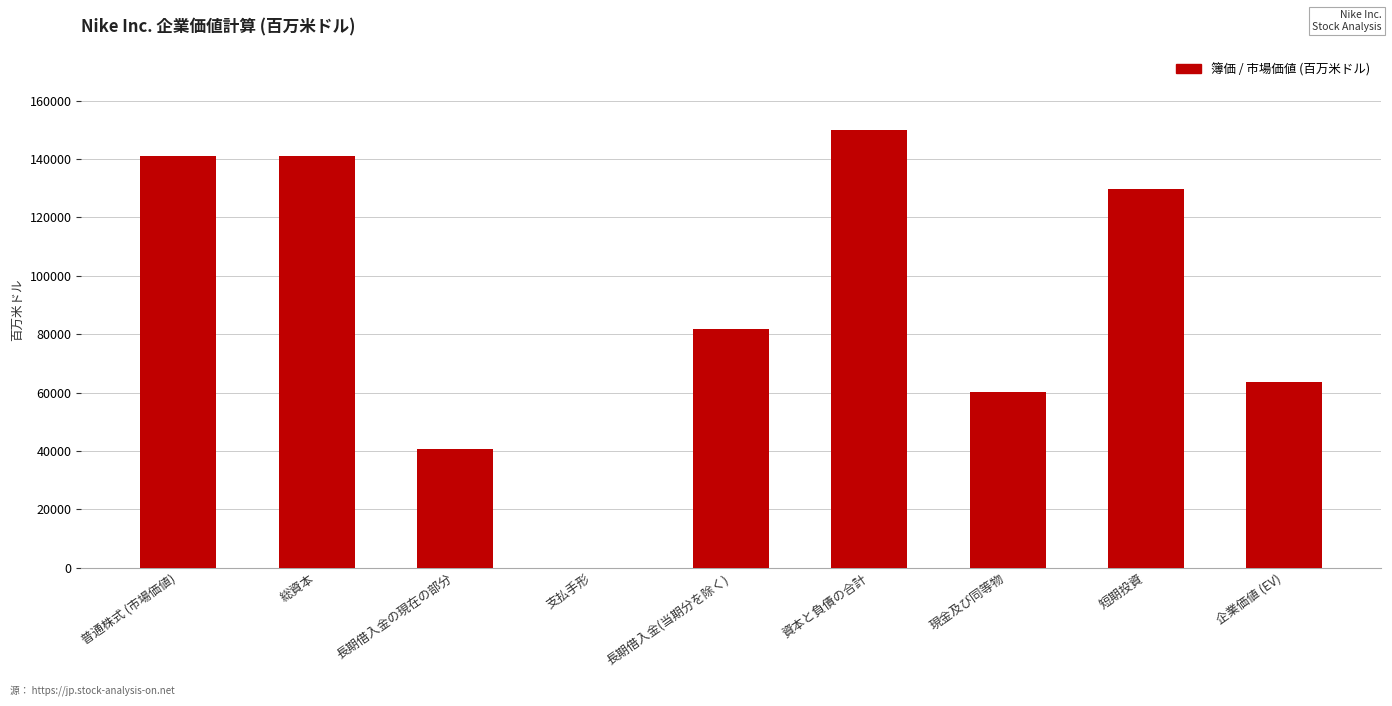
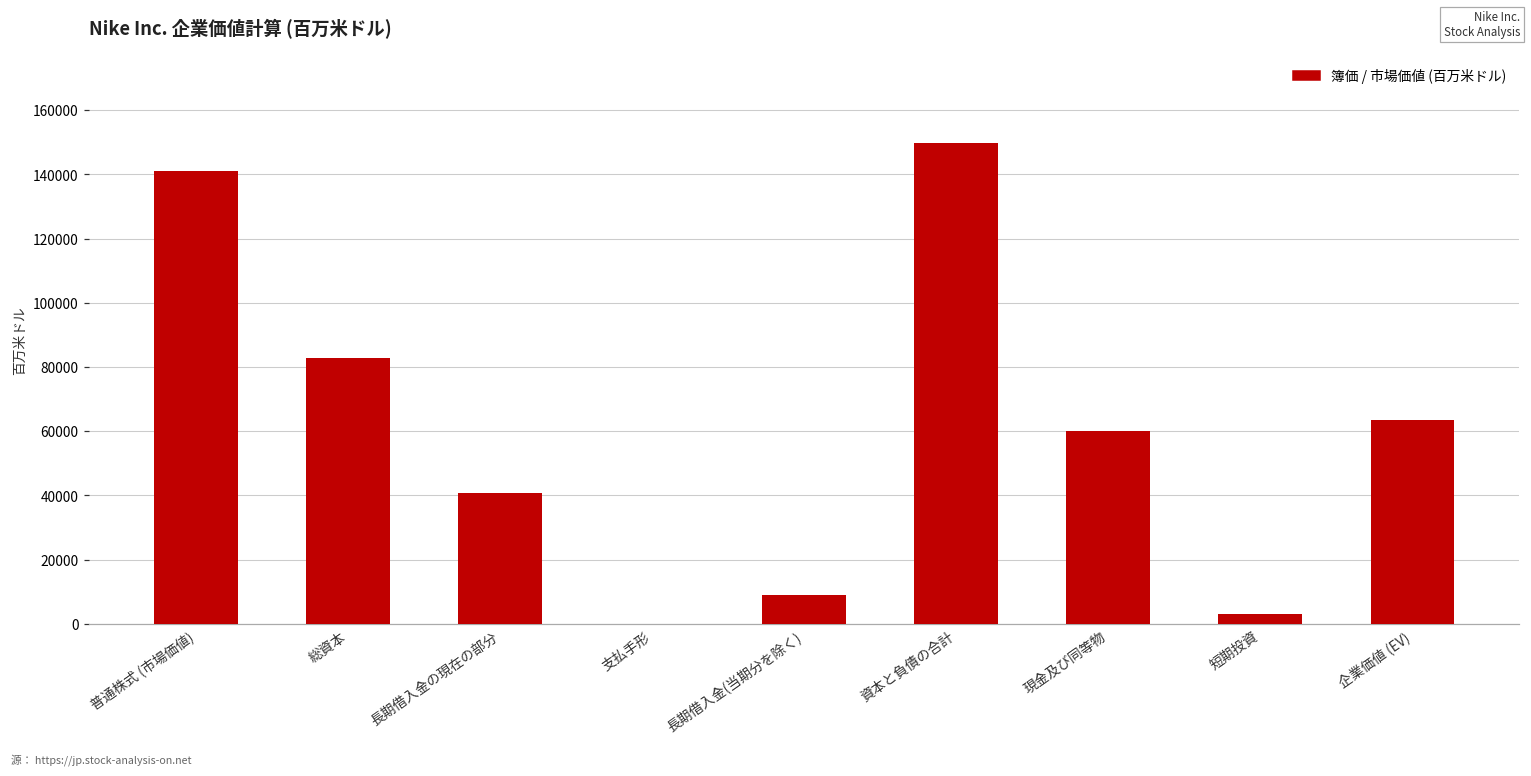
  {
    "普通株式 (市場価値)": 141000,
-   "総資本": 141000,
+   "総資本": 83000,
    "長期借入金の現在の部分": 41000,
-   "長期借入金(当期分を除く)": 82000,
+   "長期借入金(当期分を除く)": 9000,
    "資本と負債の合計": 150000,
    "現金及び同等物": 60000,
-   "短期投資": 130000,
+   "短期投資": 3000,
    "企業価値 (EV)": 64000
  }
